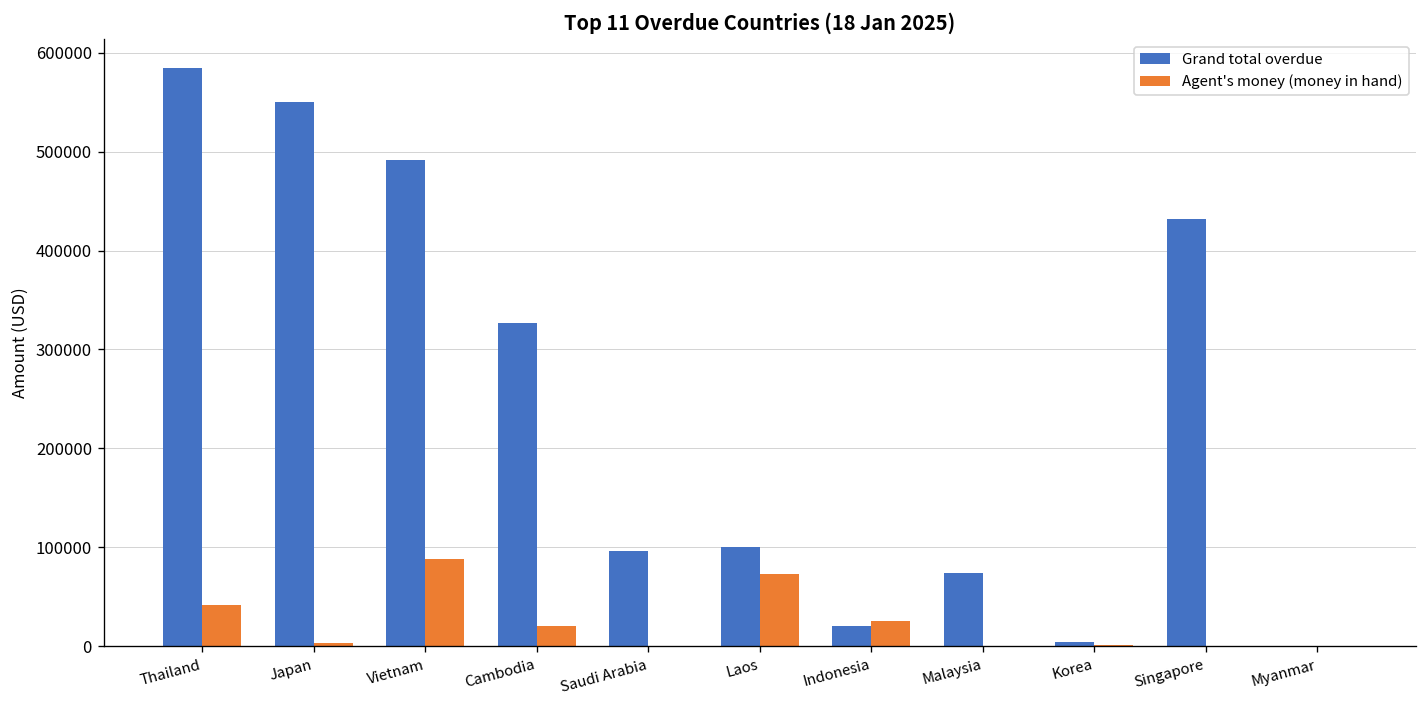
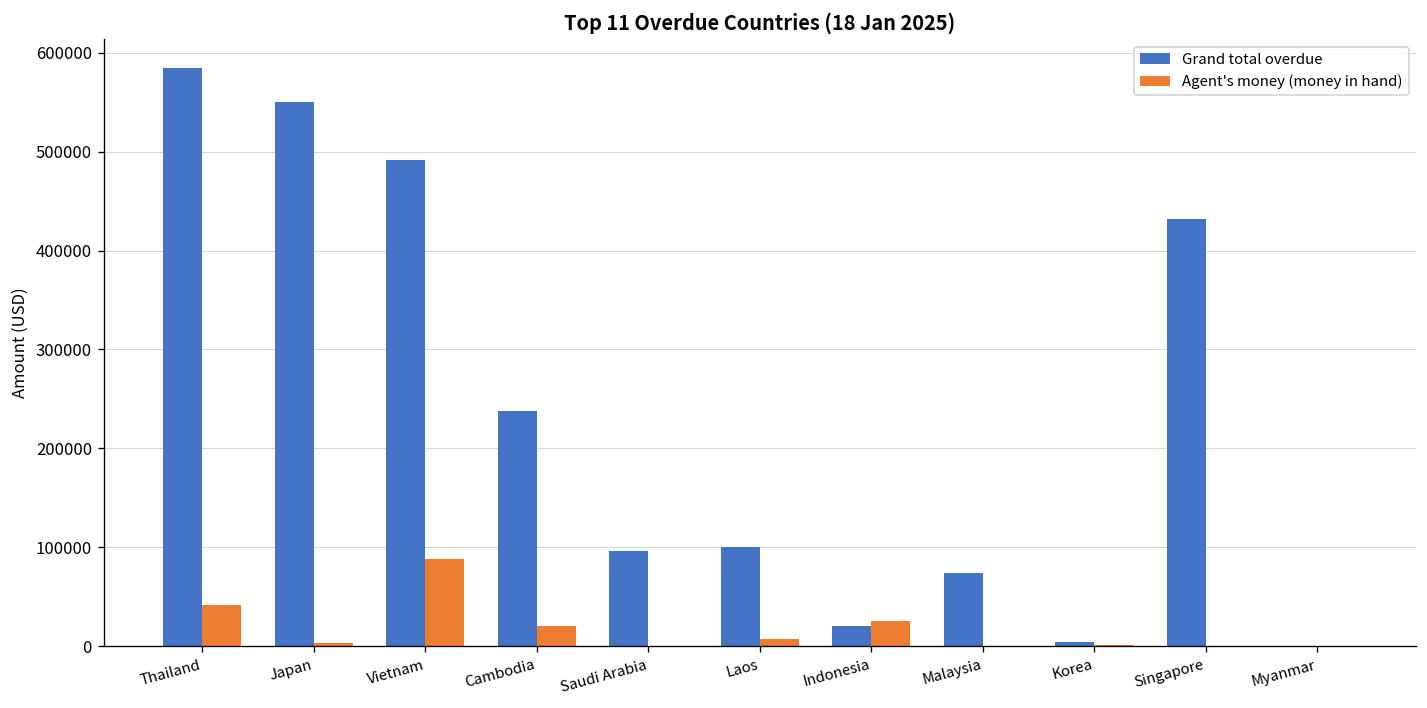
  {
    "Grand total overdue": {
      "Thailand": 580000,
      "Japan": 550000,
      "Vietnam": 490000,
-     "Cambodia": 330000,
+     "Cambodia": 240000,
      "Saudi Arabia": 100000,
      "Laos": 100000,
      "Indonesia": 20000,
      "Malaysia": 70000,
      "Korea": 0,
      "Singapore": 430000,
      "Myanmar": 0
    },
    "Agent's money (money in hand)": {
      "Thailand": 40000,
      "Japan": 0,
      "Vietnam": 90000,
      "Cambodia": 20000,
      "Saudi Arabia": 0,
-     "Laos": 70000,
+     "Laos": 10000,
      "Indonesia": 30000,
      "Singapore": 0,
      "Myanmar": 0
    }
  }
